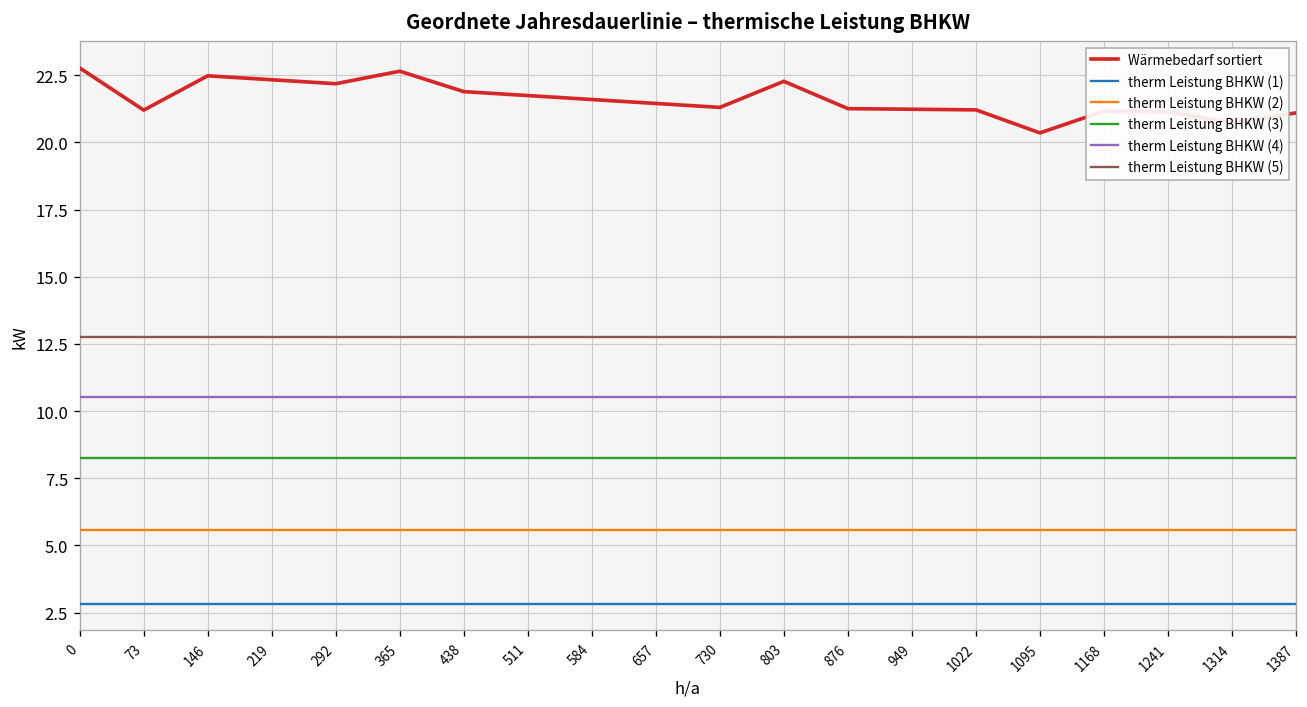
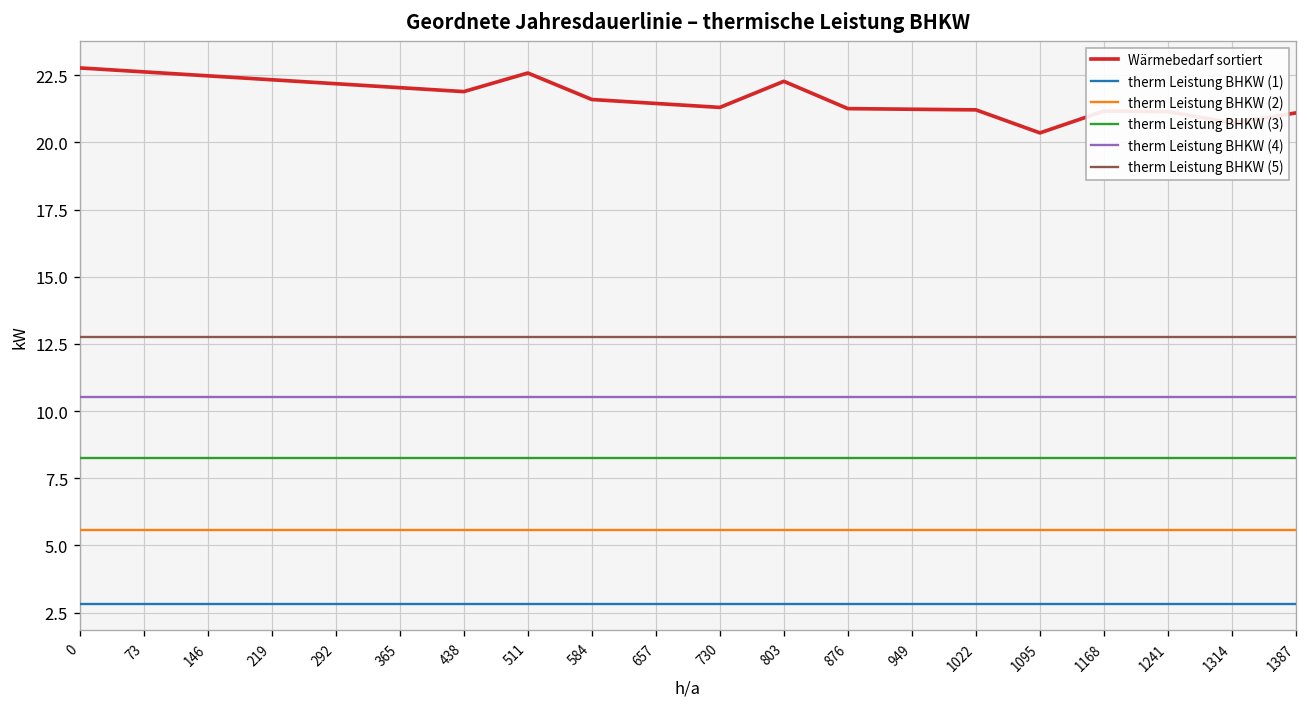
  {
    "Wärmebedarf sortiert": {
      "0": 22.8,
-     "73": 21.2,
+     "73": 22.6,
      "146": 22.5,
      "219": 22.3,
      "292": 22.2,
-     "365": 22.6,
+     "365": 22.0,
      "438": 21.9,
-     "511": 21.7,
+     "511": 22.6,
      "584": 21.6,
      "657": 21.4,
      "730": 21.3,
      "803": 22.3,
      "876": 21.3,
      "949": 21.2,
      "1022": 21.2,
      "1095": 20.4,
      "1387": 21.1
    },
    "therm Leistung BHKW (1)": {
      "0": 2.8,
      "73": 2.8,
      "146": 2.8,
      "219": 2.8,
      "292": 2.8,
      "365": 2.8,
      "438": 2.8,
      "511": 2.8,
      "584": 2.8,
      "657": 2.8,
      "730": 2.8,
      "803": 2.8,
      "876": 2.8,
      "949": 2.8,
      "1022": 2.8,
      "1095": 2.8,
      "1168": 2.8,
      "1241": 2.8,
      "1314": 2.8,
      "1387": 2.8
    },
    "therm Leistung BHKW (2)": {
      "0": 5.6,
      "73": 5.6,
      "146": 5.6,
      "219": 5.6,
      "292": 5.6,
      "365": 5.6,
      "438": 5.6,
      "511": 5.6,
      "584": 5.6,
      "657": 5.6,
      "730": 5.6,
      "803": 5.6,
      "876": 5.6,
      "949": 5.6,
      "1022": 5.6,
      "1095": 5.6,
      "1168": 5.6,
      "1241": 5.6,
      "1314": 5.6,
      "1387": 5.6
    },
    "therm Leistung BHKW (3)": {
      "0": 8.2,
      "73": 8.2,
      "146": 8.2,
      "219": 8.2,
      "292": 8.2,
      "365": 8.2,
      "438": 8.2,
      "511": 8.2,
      "584": 8.2,
      "657": 8.2,
      "730": 8.2,
      "803": 8.2,
      "876": 8.2,
      "949": 8.2,
      "1022": 8.2,
      "1095": 8.2,
      "1168": 8.2,
      "1241": 8.2,
      "1314": 8.2,
      "1387": 8.2
    },
    "therm Leistung BHKW (4)": {
      "0": 10.5,
      "73": 10.5,
      "146": 10.5,
      "219": 10.5,
      "292": 10.5,
      "365": 10.5,
      "438": 10.5,
      "511": 10.5,
      "584": 10.5,
      "657": 10.5,
      "730": 10.5,
      "803": 10.5,
      "876": 10.5,
      "949": 10.5,
      "1022": 10.5,
      "1095": 10.5,
      "1168": 10.5,
      "1241": 10.5,
      "1314": 10.5,
      "1387": 10.5
    },
    "therm Leistung BHKW (5)": {
      "0": 12.7,
      "73": 12.7,
      "146": 12.7,
      "219": 12.7,
      "292": 12.7,
      "365": 12.7,
      "438": 12.7,
      "511": 12.7,
      "584": 12.7,
      "657": 12.7,
      "730": 12.7,
      "803": 12.7,
      "876": 12.7,
      "949": 12.7,
      "1022": 12.7,
      "1095": 12.7,
      "1168": 12.7,
      "1241": 12.7,
      "1314": 12.7,
      "1387": 12.7
    }
  }
